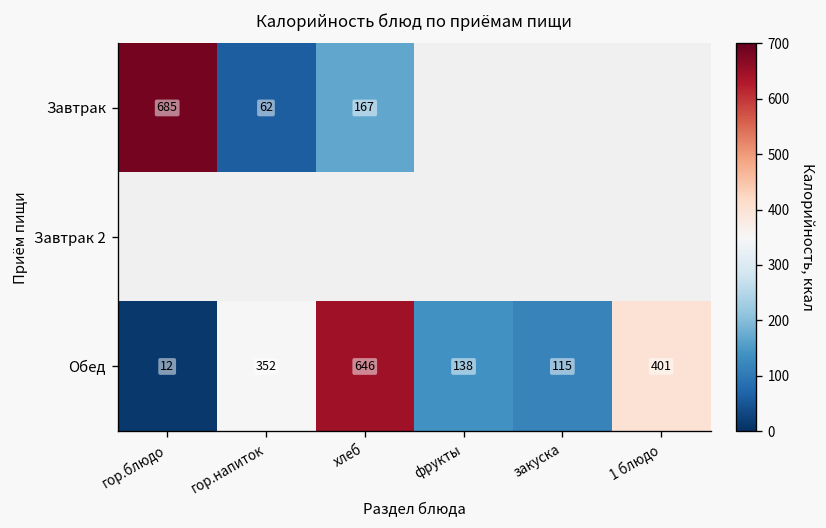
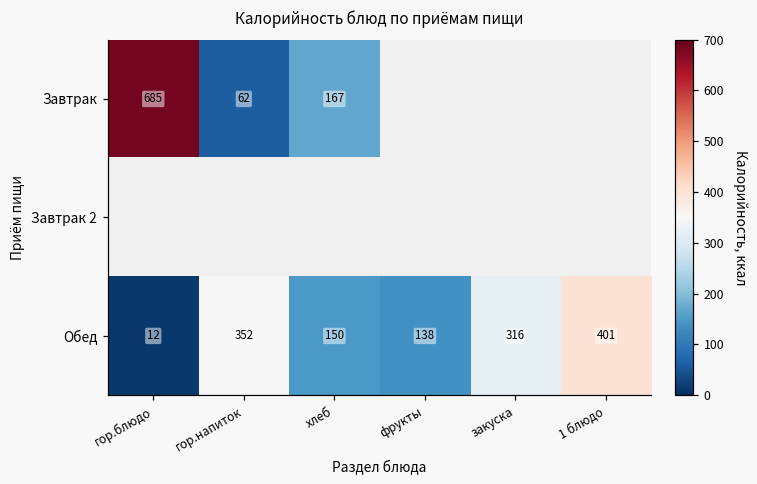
  {
    "Обед": {
-     "хлеб": 646,
-     "закуска": 115
+     "хлеб": 150,
+     "закуска": 316
    }
  }
